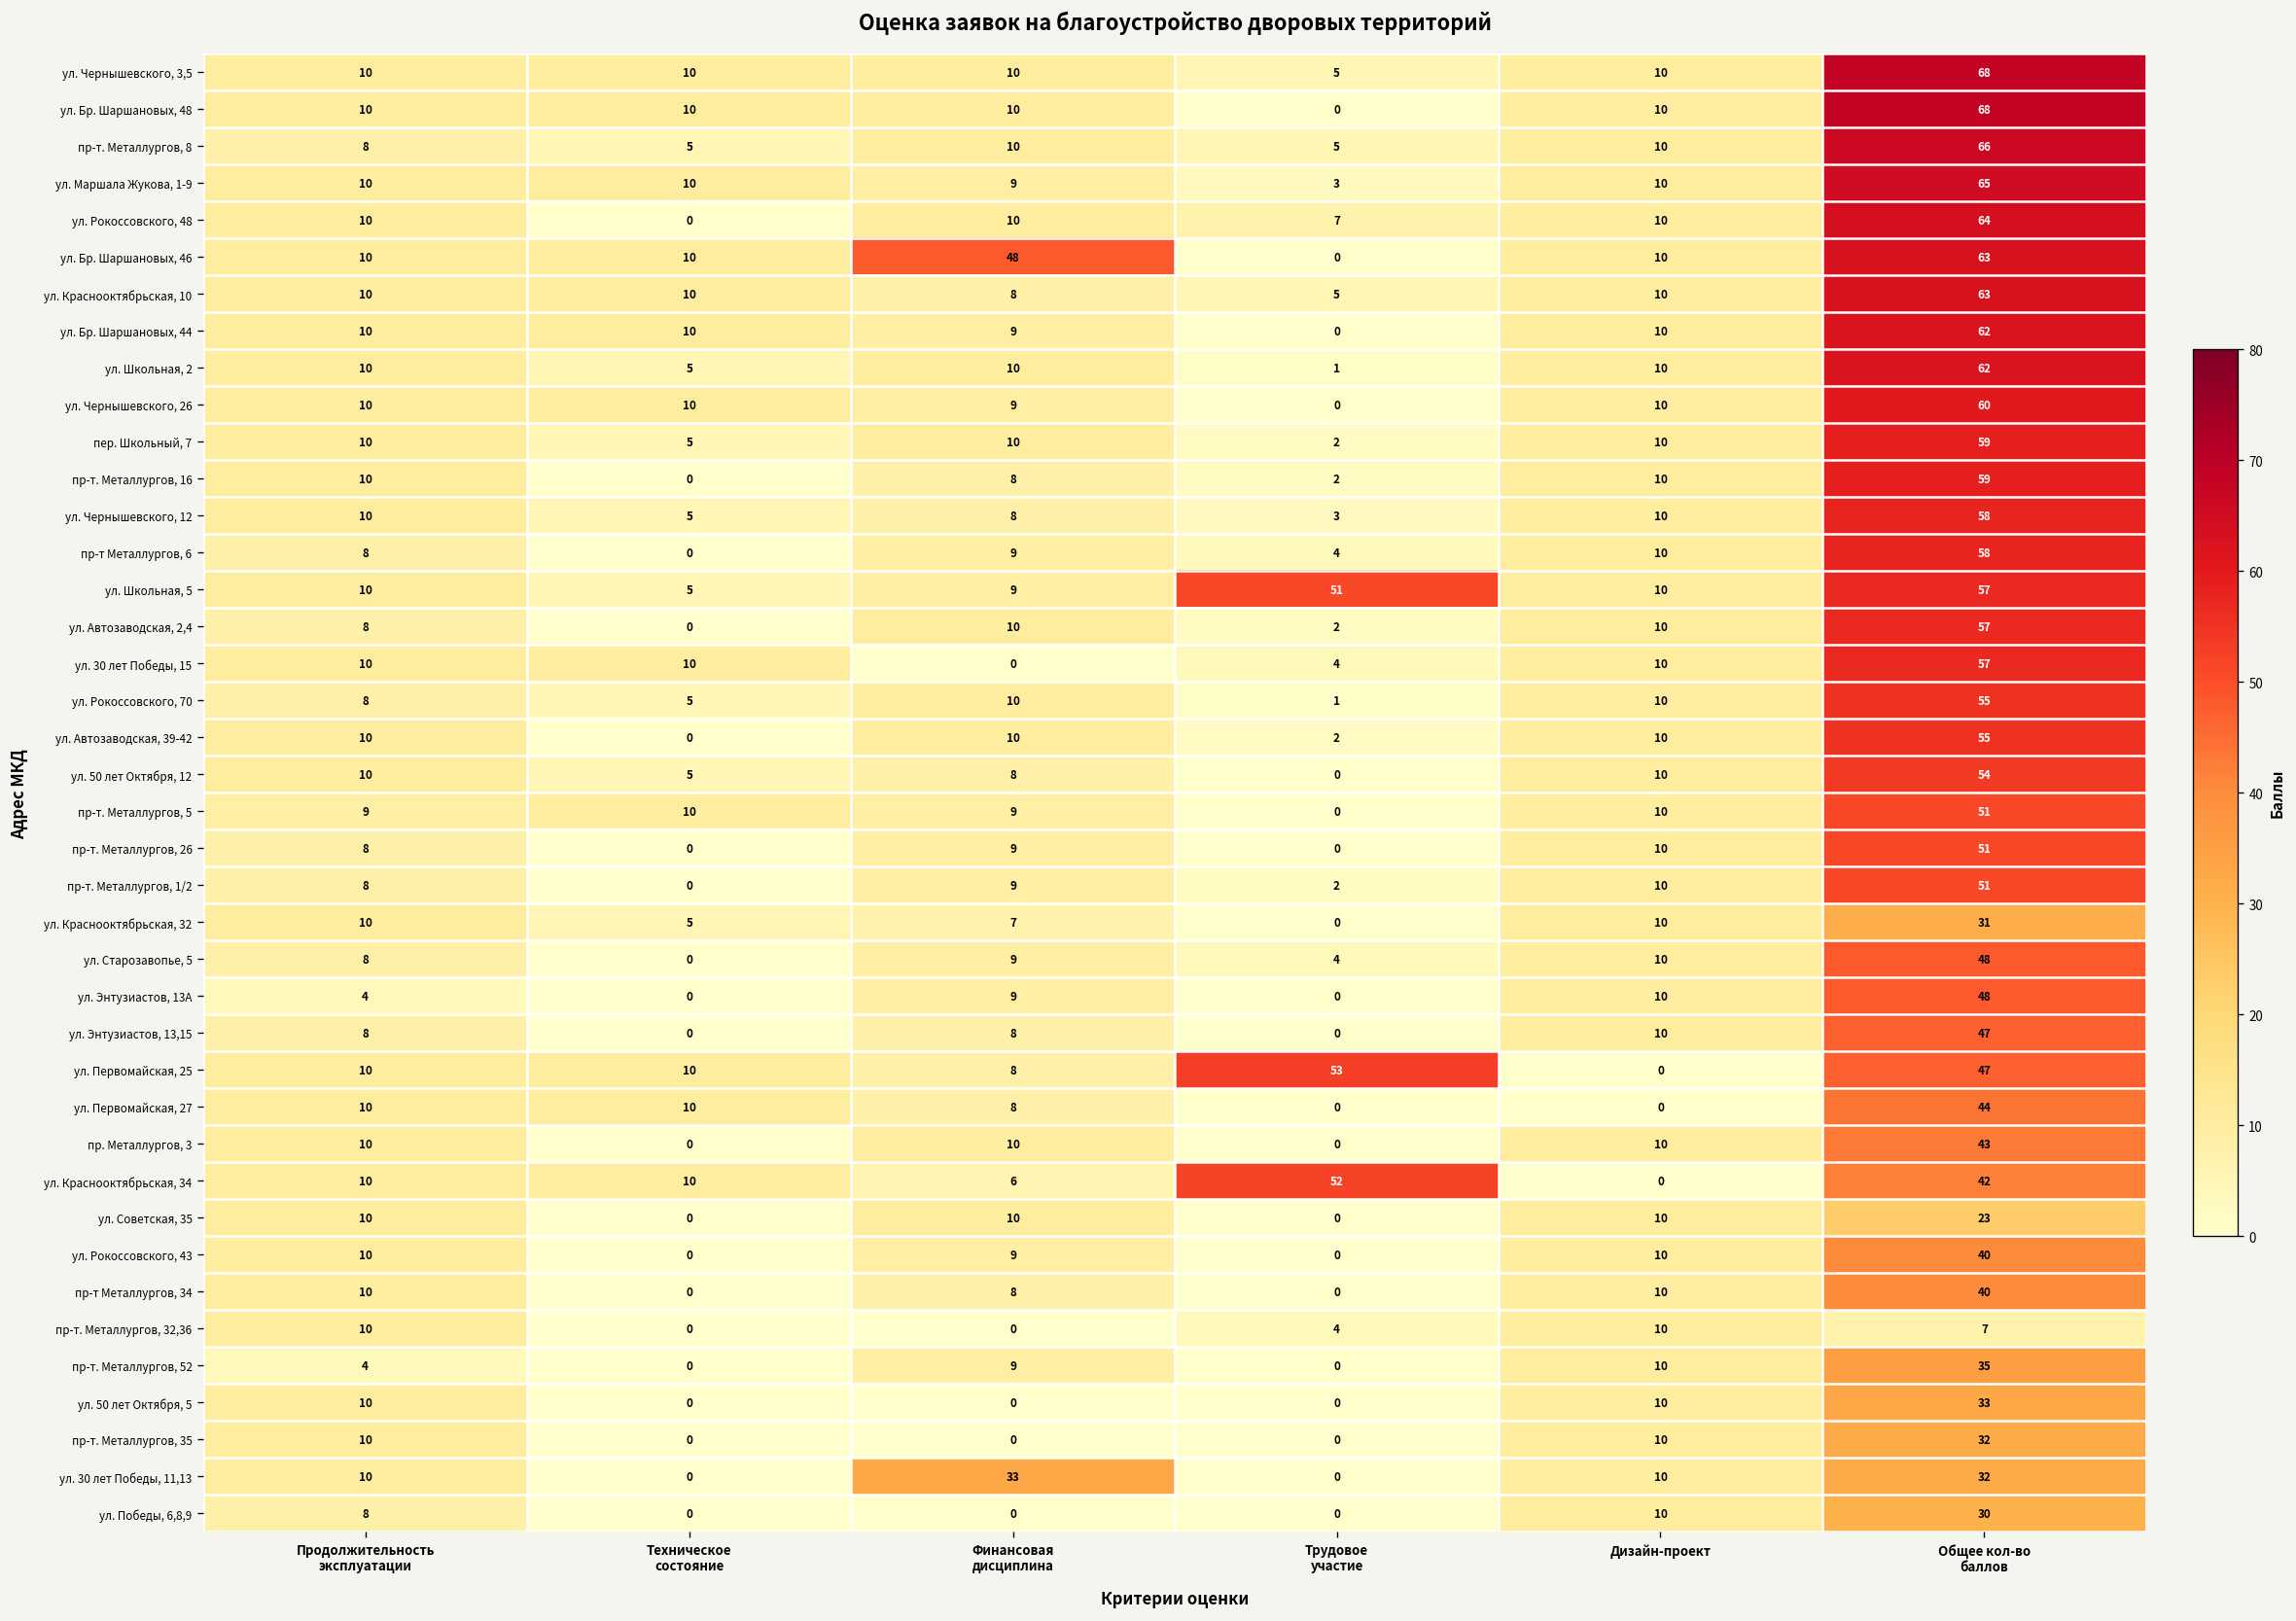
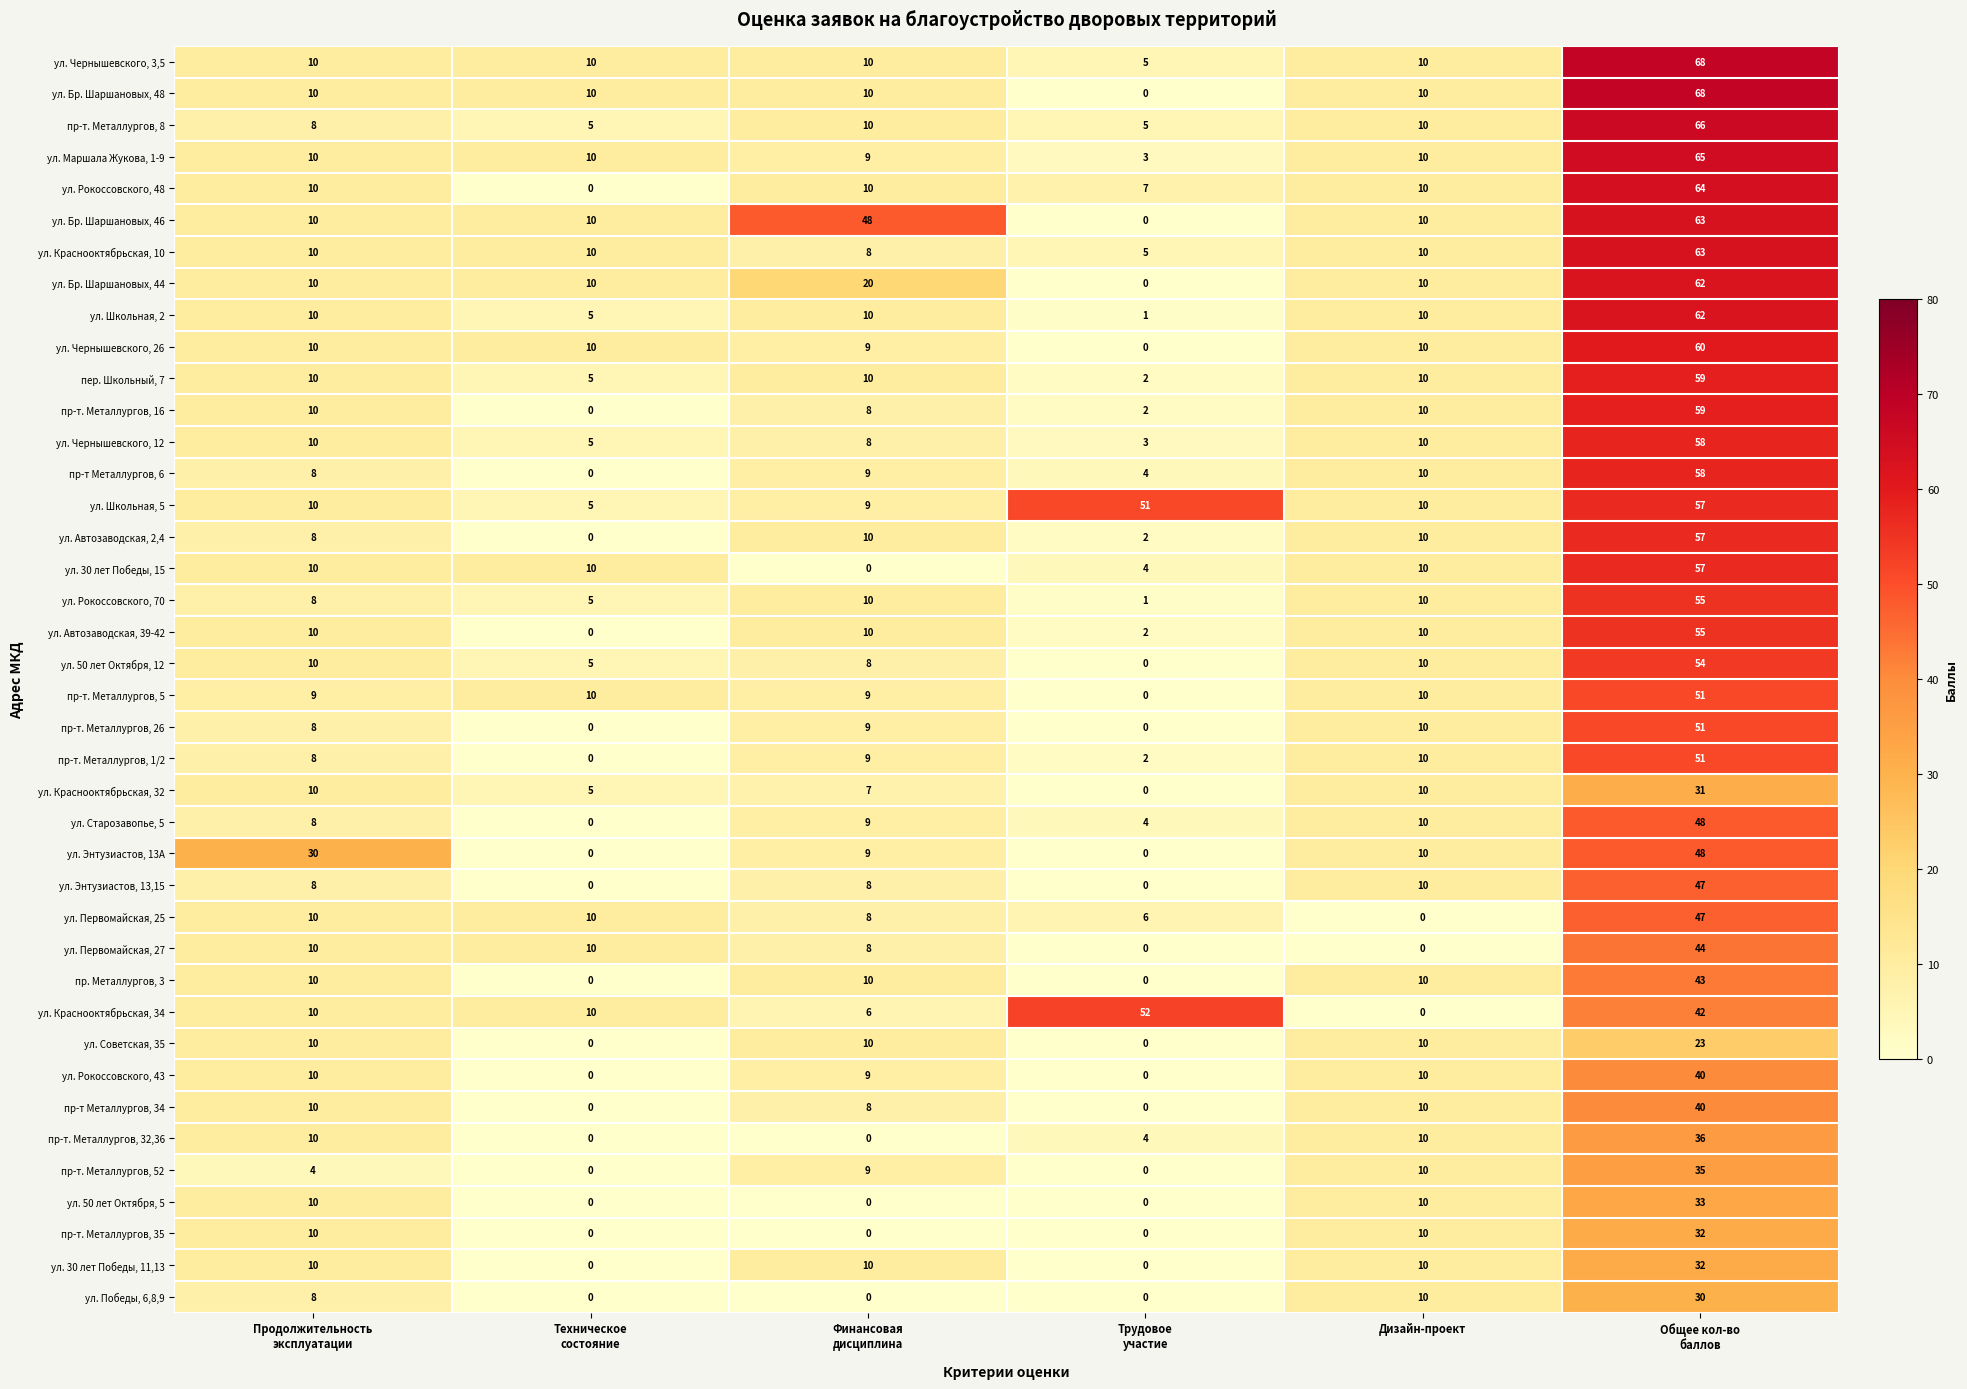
  {
    "ул. Бр. Шаршановых, 44": {
      "Продолжительность эксплуатации": 10,
      "Техническое состояние": 10,
-     "Финансовая дисциплина": 9,
+     "Финансовая дисциплина": 20,
      "Трудовое участие": 0,
      "Дизайн-проект": 10,
      "Общее кол-во баллов": 62
    },
    "ул. Энтузиастов, 13А": {
-     "Продолжительность эксплуатации": 4,
+     "Продолжительность эксплуатации": 30,
      "Техническое состояние": 0,
      "Финансовая дисциплина": 9,
      "Трудовое участие": 0,
      "Дизайн-проект": 10,
      "Общее кол-во баллов": 48
    },
    "ул. Первомайская, 25": {
      "Продолжительность эксплуатации": 10,
      "Техническое состояние": 10,
      "Финансовая дисциплина": 8,
-     "Трудовое участие": 53,
+     "Трудовое участие": 6,
      "Дизайн-проект": 0,
      "Общее кол-во баллов": 47
    },
    "пр-т. Металлургов, 32,36": {
      "Продолжительность эксплуатации": 10,
      "Техническое состояние": 0,
      "Финансовая дисциплина": 0,
      "Трудовое участие": 4,
      "Дизайн-проект": 10,
-     "Общее кол-во баллов": 7
+     "Общее кол-во баллов": 36
    },
    "ул. 30 лет Победы, 11,13": {
      "Продолжительность эксплуатации": 10,
      "Техническое состояние": 0,
-     "Финансовая дисциплина": 33,
+     "Финансовая дисциплина": 10,
      "Трудовое участие": 0,
      "Дизайн-проект": 10,
      "Общее кол-во баллов": 32
    }
  }
